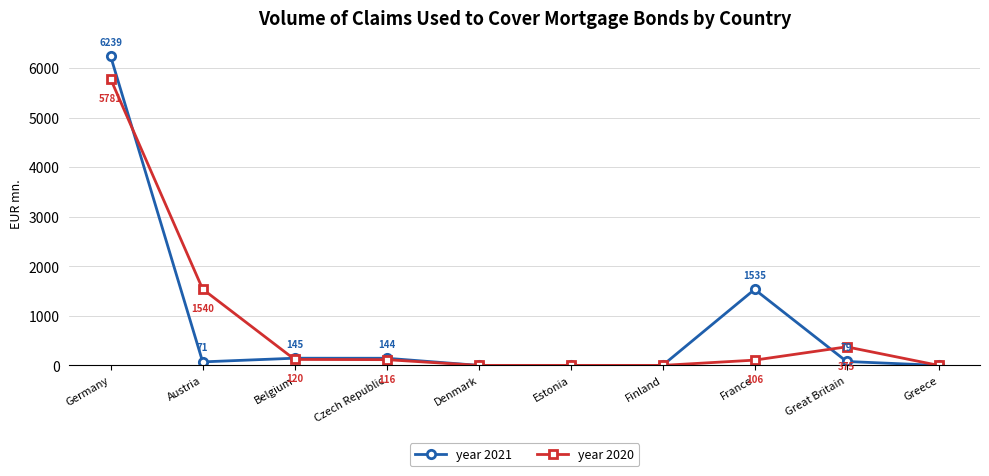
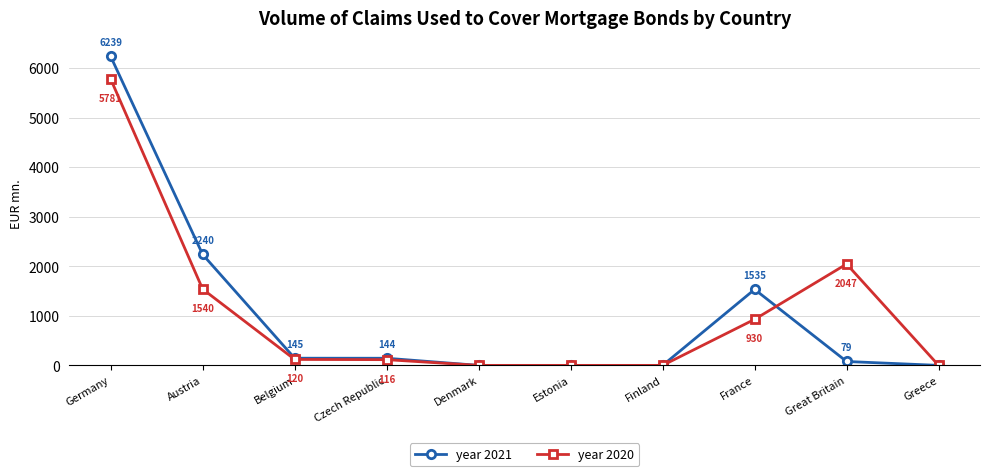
  {
    "year 2021": {
      "Germany": 6239,
-     "Austria": 71,
+     "Austria": 2240,
      "France": 1535,
      "Great Britain": 79
    },
    "year 2020": {
      "Germany": 5781,
      "Austria": 1540,
-     "France": 106,
-     "Great Britain": 375
+     "France": 930,
+     "Great Britain": 2047
    }
  }
